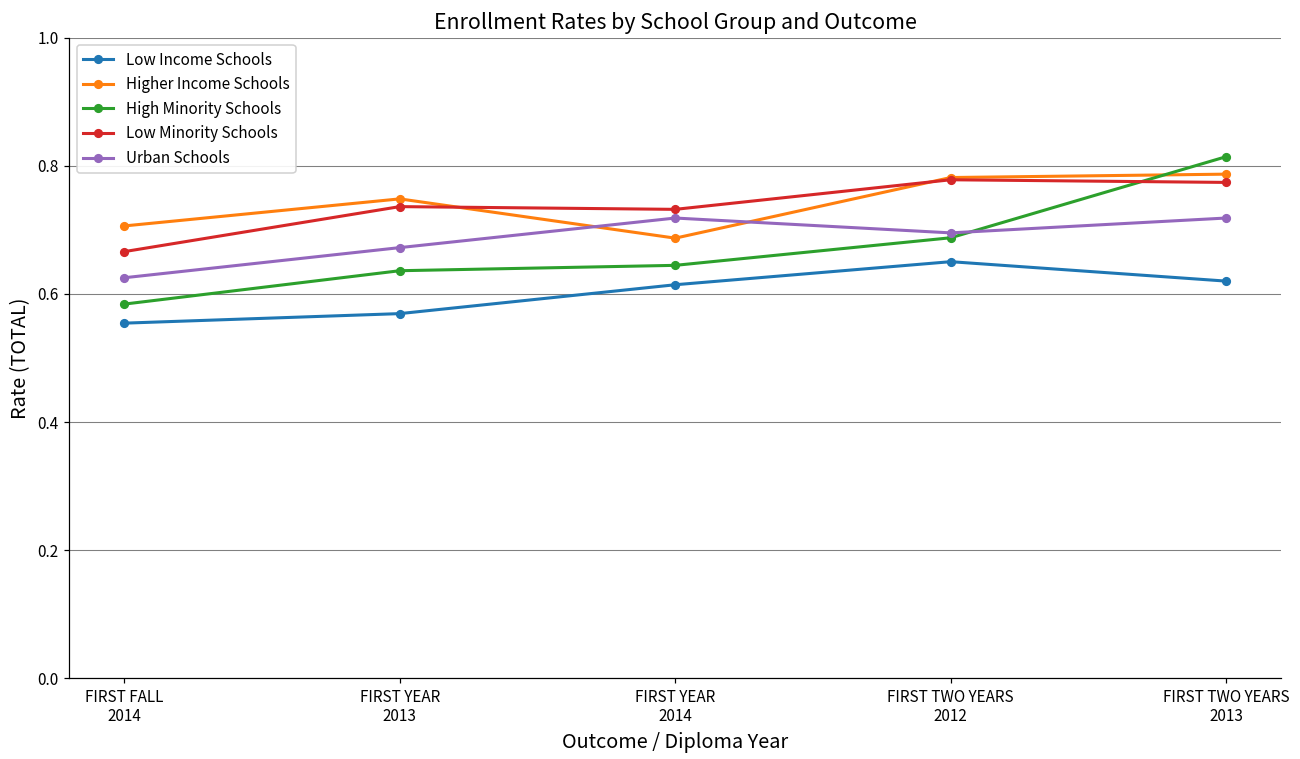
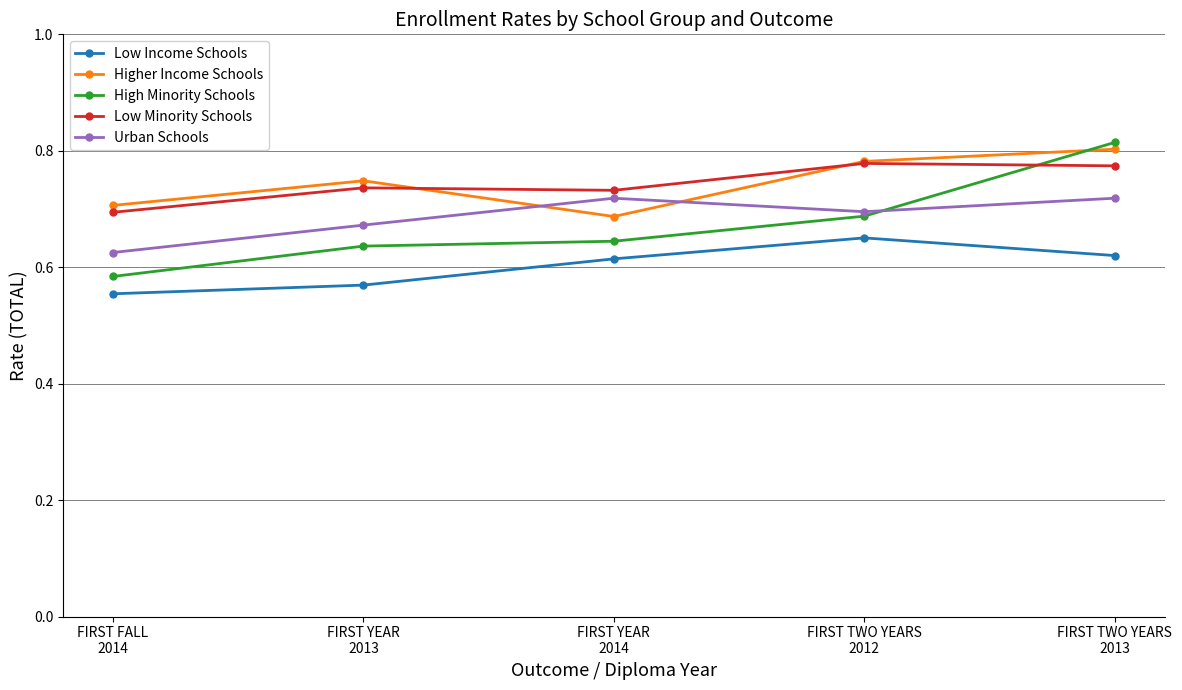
  {
    "Low Income Schools": {
      "FIRST FALL 2014": 0.55,
      "FIRST YEAR 2013": 0.57,
      "FIRST YEAR 2014": 0.61,
      "FIRST TWO YEARS 2012": 0.65,
      "FIRST TWO YEARS 2013": 0.62
    },
    "Higher Income Schools": {
      "FIRST FALL 2014": 0.71,
      "FIRST YEAR 2013": 0.75,
      "FIRST YEAR 2014": 0.69,
-     "FIRST TWO YEARS 2013": 0.79
+     "FIRST TWO YEARS 2013": 0.80
    },
    "High Minority Schools": {
      "FIRST FALL 2014": 0.58,
      "FIRST YEAR 2013": 0.64,
      "FIRST YEAR 2014": 0.64,
      "FIRST TWO YEARS 2012": 0.69,
      "FIRST TWO YEARS 2013": 0.81
    },
    "Low Minority Schools": {
-     "FIRST FALL 2014": 0.67,
+     "FIRST FALL 2014": 0.69,
      "FIRST YEAR 2013": 0.74,
      "FIRST YEAR 2014": 0.73,
      "FIRST TWO YEARS 2013": 0.77
    },
    "Urban Schools": {
      "FIRST FALL 2014": 0.63,
      "FIRST YEAR 2013": 0.67,
      "FIRST YEAR 2014": 0.72,
      "FIRST TWO YEARS 2012": 0.70,
      "FIRST TWO YEARS 2013": 0.72
    }
  }
